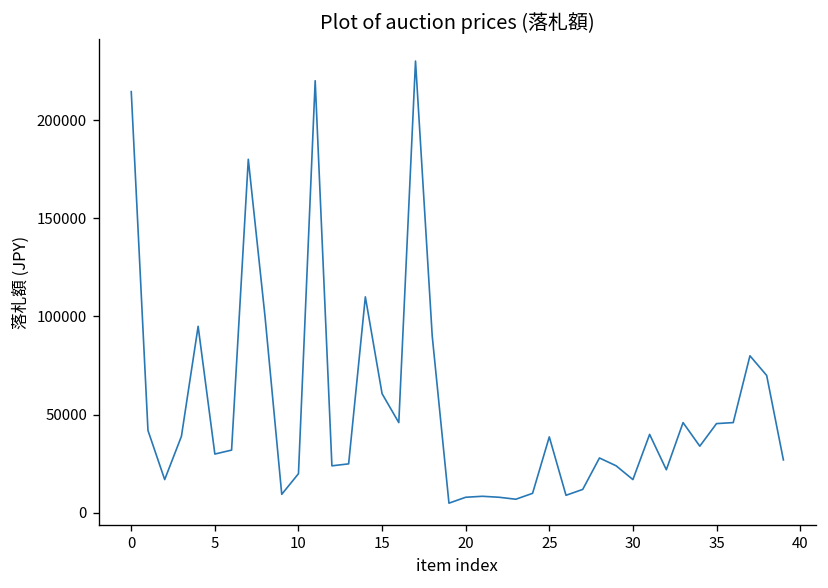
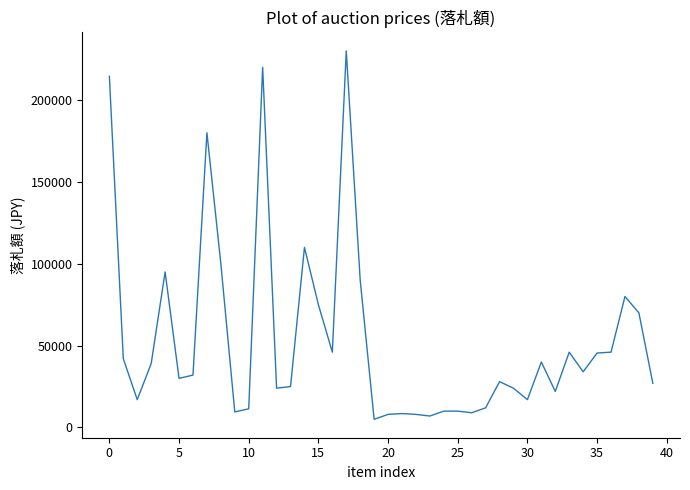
  {
    "0": 214000,
    "5": 30000,
-   "10": 20000,
-   "15": 61000,
+   "10": 11000,
+   "15": 75000,
    "20": 8000,
-   "25": 39000,
+   "25": 10000,
    "30": 17000,
    "35": 45000
  }
